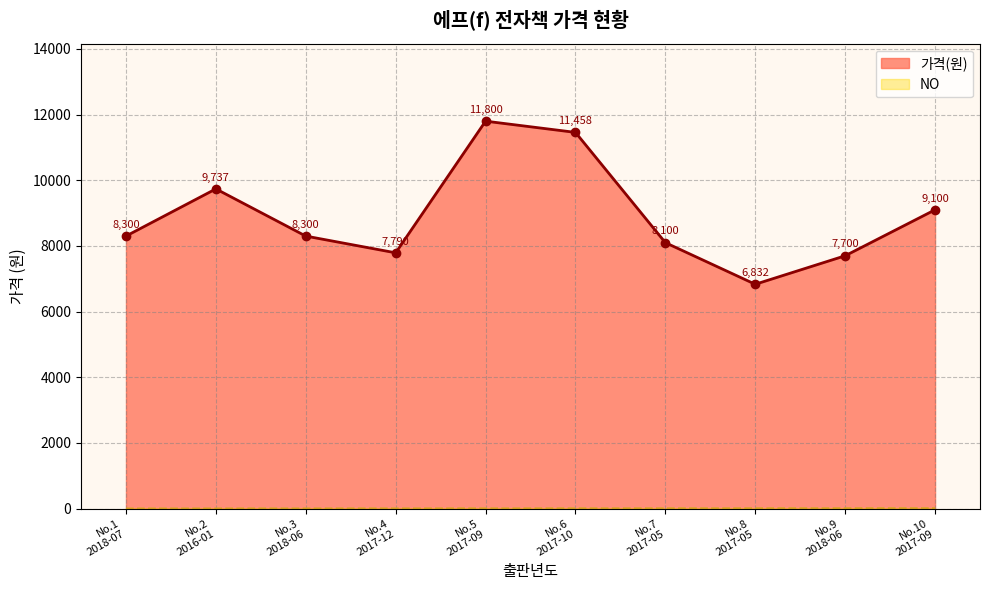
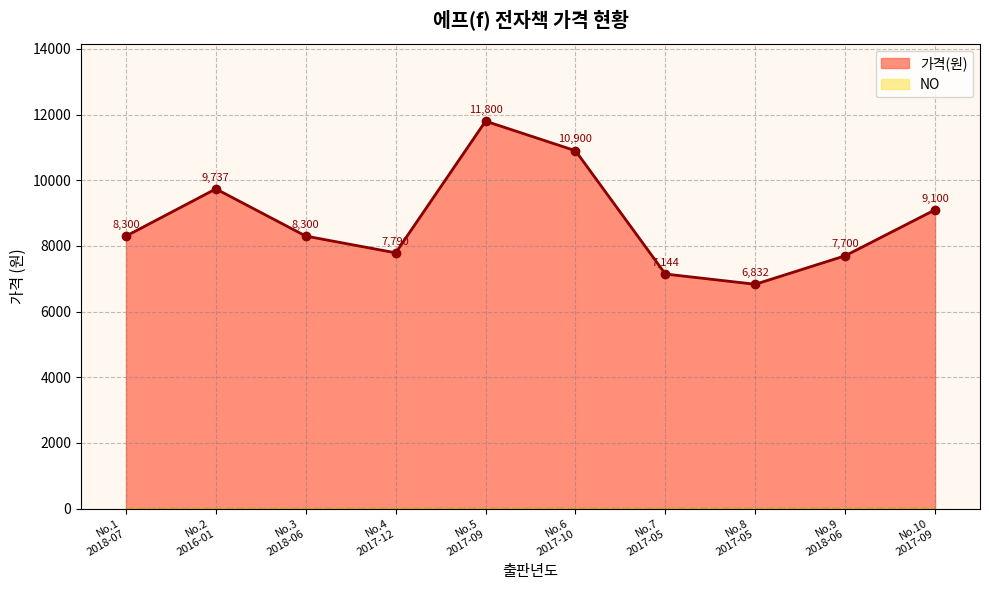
  {
    "가격(원)": {
      "No.1 2018-07": "8,300",
      "No.2 2016-01": "9,737",
      "No.3 2018-06": "8,300",
      "No.4 2017-12": "7,790",
      "No.5 2017-09": "11,800",
-     "No.6 2017-10": "11,458",
-     "No.7 2017-05": "8,100",
+     "No.6 2017-10": "10,900",
+     "No.7 2017-05": "7,144",
      "No.8 2017-05": "6,832",
      "No.9 2018-06": "7,700",
      "No.10 2017-09": "9,100"
    },
    "NO": {
      "No.1 2018-07": "0",
      "No.2 2016-01": "0",
      "No.3 2018-06": "0",
      "No.4 2017-12": "0",
      "No.5 2017-09": "0",
      "No.6 2017-10": "0",
      "No.7 2017-05": "0",
      "No.8 2017-05": "0",
      "No.9 2018-06": "0",
      "No.10 2017-09": "0"
    }
  }
